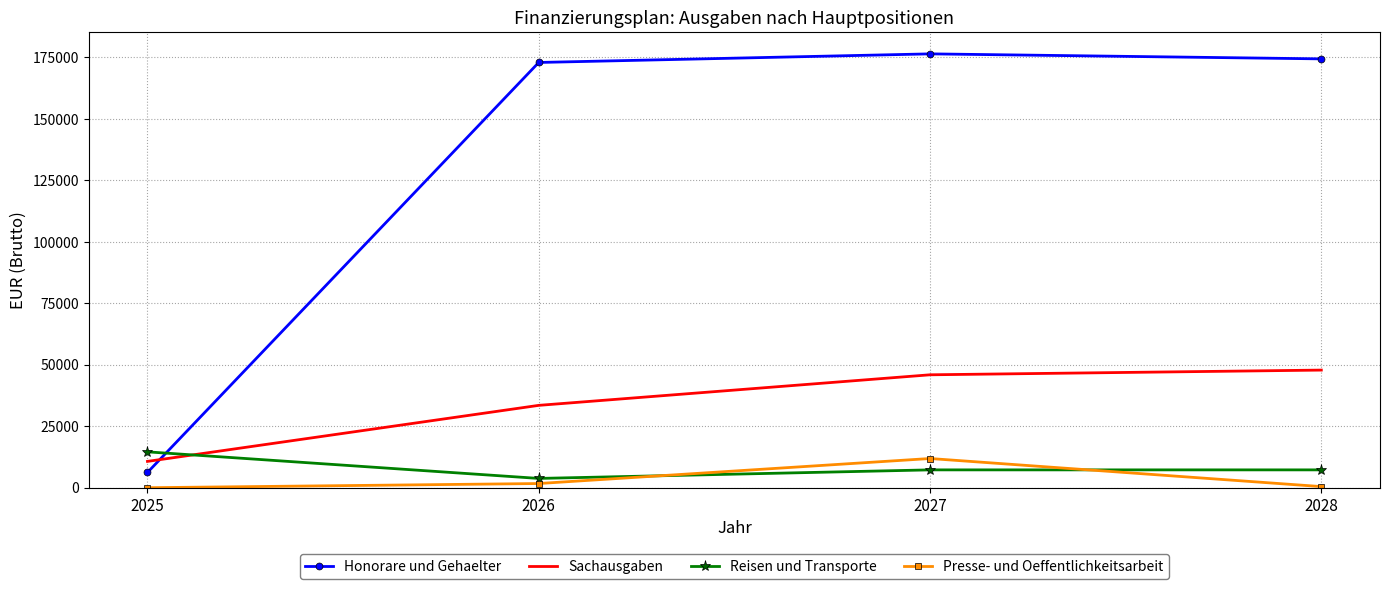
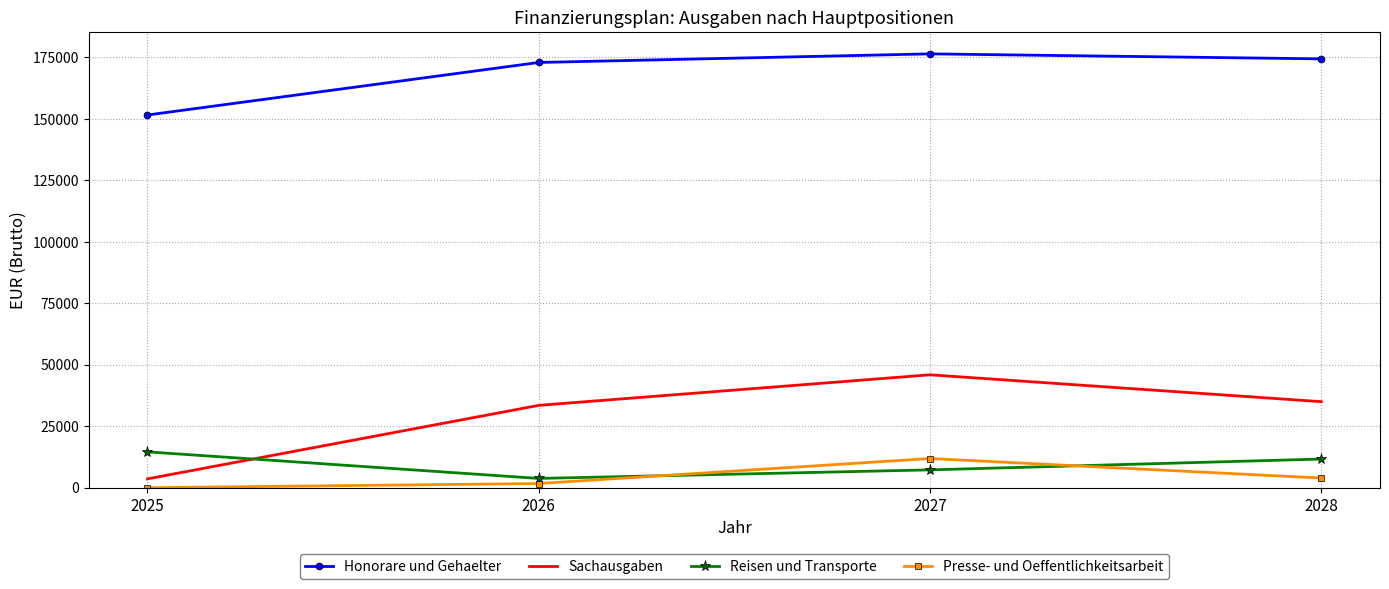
  {
    "Honorare und Gehaelter": {
-     "2025": 6000,
+     "2025": 152000,
      "2026": 173000,
      "2027": 176000,
      "2028": 174000
    },
    "Sachausgaben": {
-     "2025": 11000,
+     "2025": 4000,
      "2026": 34000,
      "2027": 46000,
-     "2028": 48000
+     "2028": 35000
    },
    "Reisen und Transporte": {
      "2025": 15000,
      "2026": 4000,
      "2027": 7000,
-     "2028": 7000
+     "2028": 12000
    },
    "Presse- und Oeffentlichkeitsarbeit": {
      "2025": 0,
      "2026": 2000,
      "2027": 12000,
-     "2028": 0
+     "2028": 4000
    }
  }
